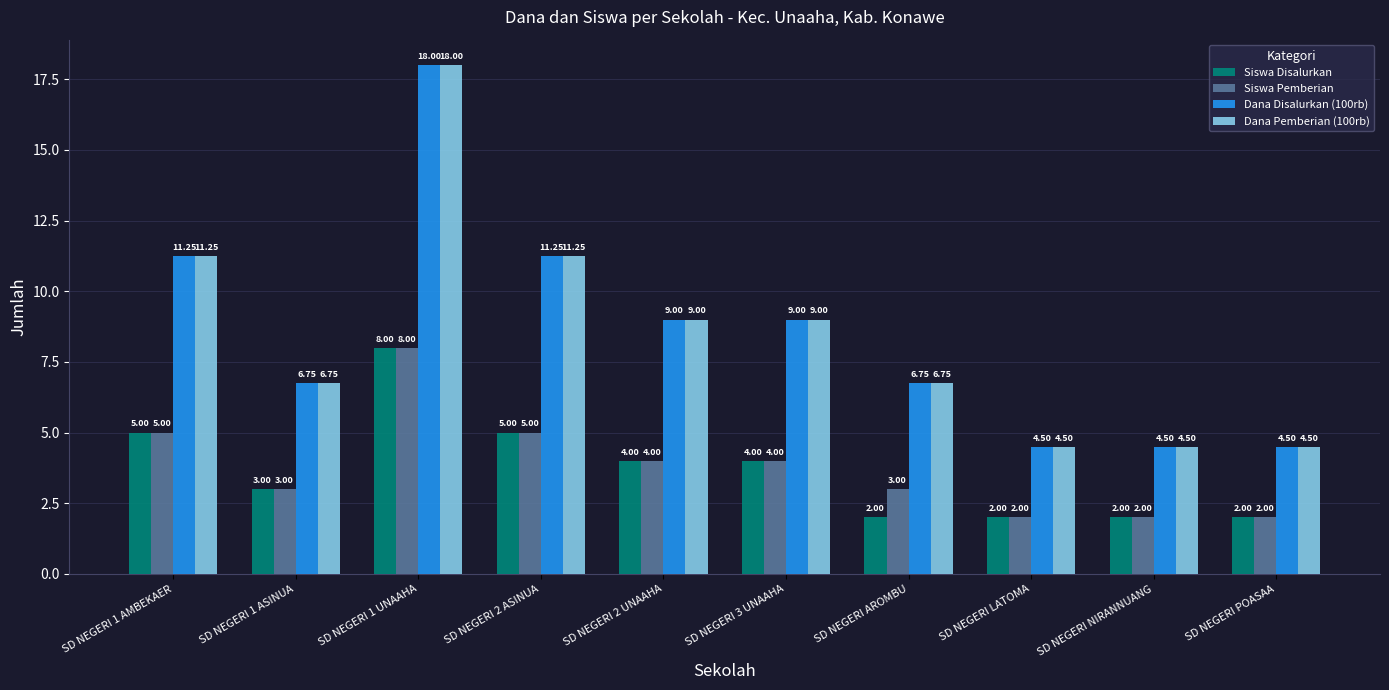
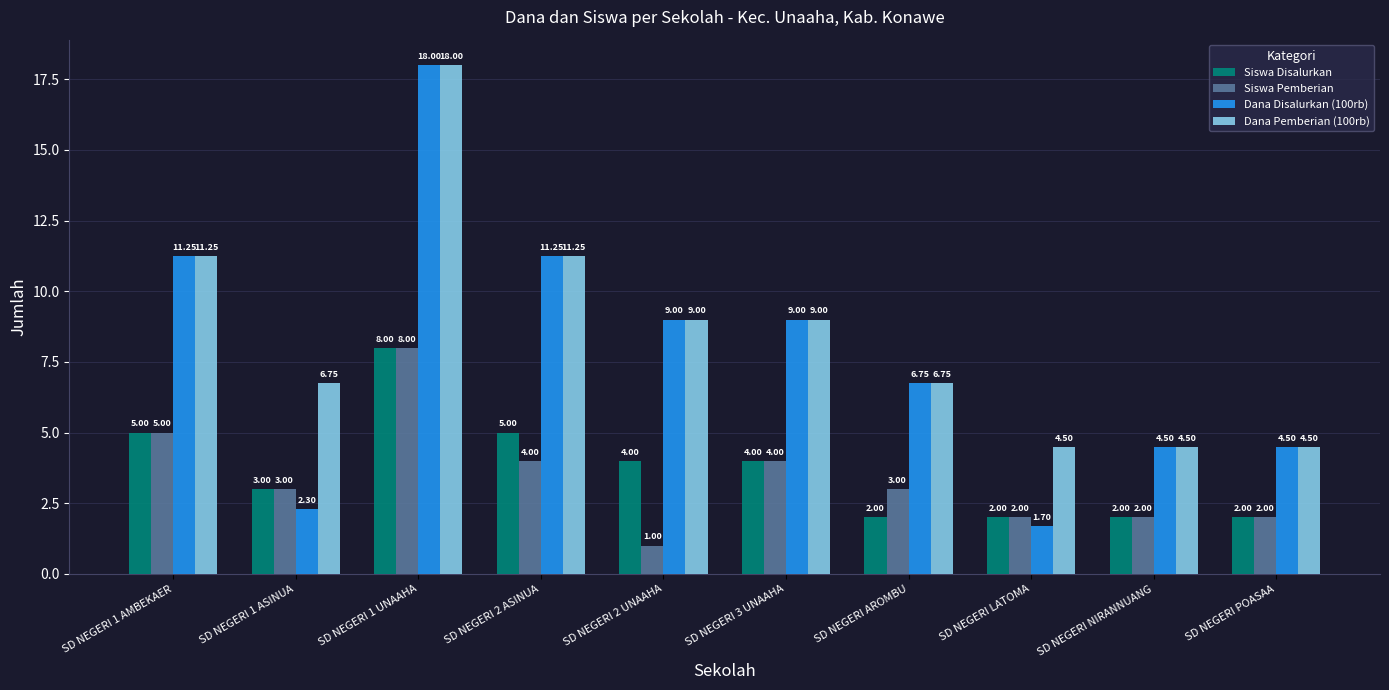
  {
    "Siswa Disalurkan": {
      "SD NEGERI 1 AMBEKAER": 5.00,
      "SD NEGERI 1 ASINUA": 3.00,
      "SD NEGERI 1 UNAAHA": 8.00,
      "SD NEGERI 2 ASINUA": 5.00,
      "SD NEGERI 2 UNAAHA": 4.00,
      "SD NEGERI 3 UNAAHA": 4.00,
      "SD NEGERI AROMBU": 2.00,
      "SD NEGERI LATOMA": 2.00,
      "SD NEGERI NIRANNUANG": 2.00,
      "SD NEGERI POASAA": 2.00
    },
    "Siswa Pemberian": {
      "SD NEGERI 1 AMBEKAER": 5.00,
      "SD NEGERI 1 ASINUA": 3.00,
      "SD NEGERI 1 UNAAHA": 8.00,
-     "SD NEGERI 2 ASINUA": 5.00,
-     "SD NEGERI 2 UNAAHA": 4.00,
+     "SD NEGERI 2 ASINUA": 4.00,
+     "SD NEGERI 2 UNAAHA": 1.00,
      "SD NEGERI 3 UNAAHA": 4.00,
      "SD NEGERI AROMBU": 3.00,
      "SD NEGERI LATOMA": 2.00,
      "SD NEGERI NIRANNUANG": 2.00,
      "SD NEGERI POASAA": 2.00
    },
    "Dana Disalurkan (100rb)": {
      "SD NEGERI 1 AMBEKAER": 11.25,
-     "SD NEGERI 1 ASINUA": 6.75,
+     "SD NEGERI 1 ASINUA": 2.30,
      "SD NEGERI 1 UNAAHA": 18.00,
      "SD NEGERI 2 ASINUA": 11.25,
      "SD NEGERI 2 UNAAHA": 9.00,
      "SD NEGERI 3 UNAAHA": 9.00,
      "SD NEGERI AROMBU": 6.75,
-     "SD NEGERI LATOMA": 4.50,
+     "SD NEGERI LATOMA": 1.70,
      "SD NEGERI NIRANNUANG": 4.50,
      "SD NEGERI POASAA": 4.50
    },
    "Dana Pemberian (100rb)": {
      "SD NEGERI 1 AMBEKAER": 11.25,
      "SD NEGERI 1 ASINUA": 6.75,
      "SD NEGERI 1 UNAAHA": 18.00,
      "SD NEGERI 2 ASINUA": 11.25,
      "SD NEGERI 2 UNAAHA": 9.00,
      "SD NEGERI 3 UNAAHA": 9.00,
      "SD NEGERI AROMBU": 6.75,
      "SD NEGERI LATOMA": 4.50,
      "SD NEGERI NIRANNUANG": 4.50,
      "SD NEGERI POASAA": 4.50
    }
  }
